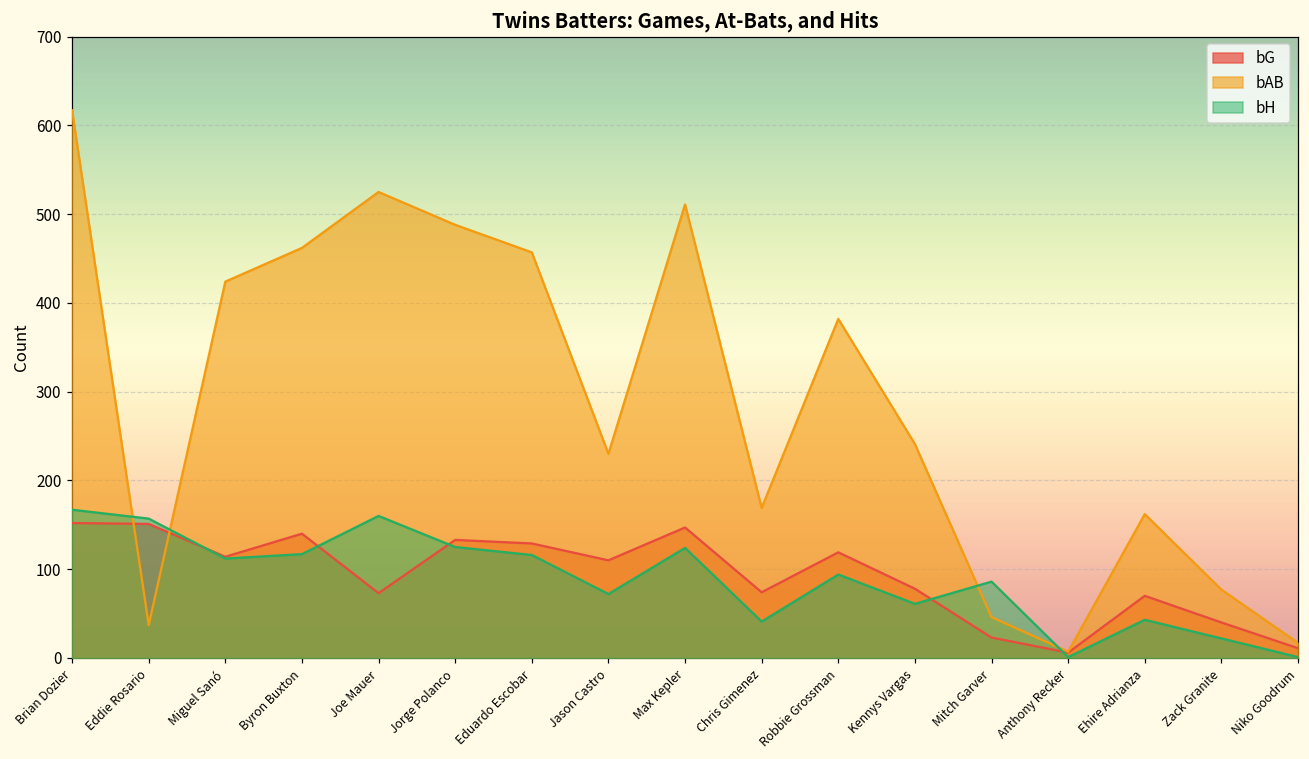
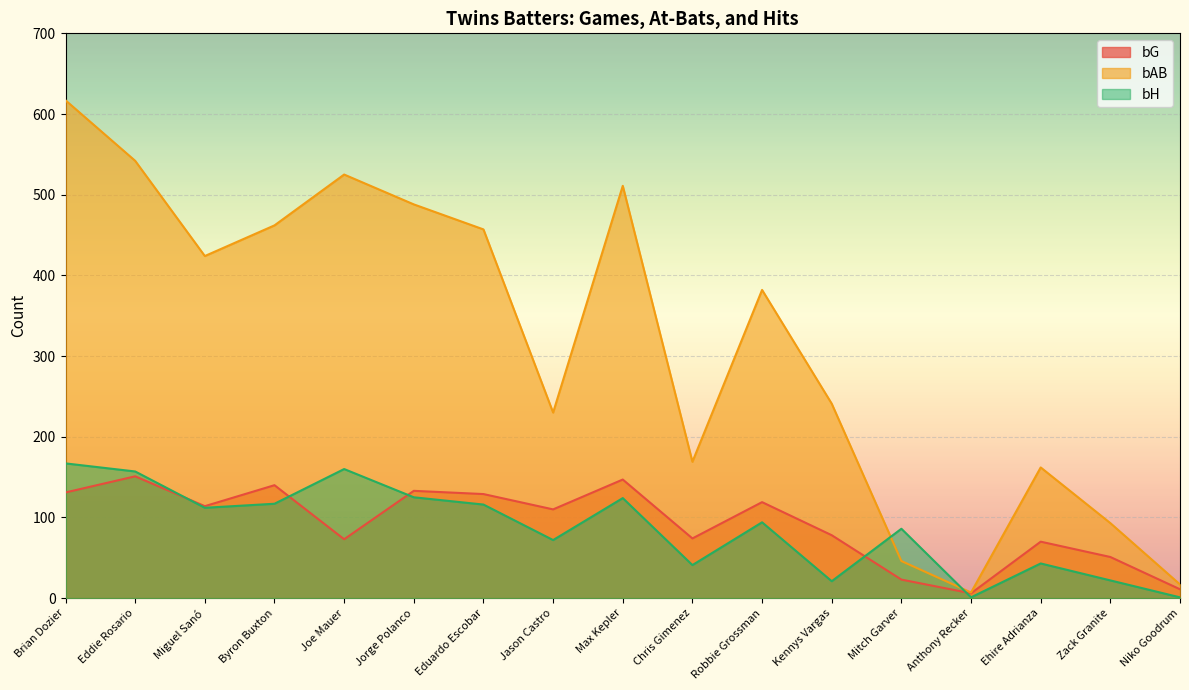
  {
    "bG": {
-     "Brian Dozier": 150,
+     "Brian Dozier": 130,
      "Eddie Rosario": 150,
      "Byron Buxton": 140,
      "Joe Mauer": 70,
      "Jorge Polanco": 130,
      "Eduardo Escobar": 130,
      "Jason Castro": 110,
      "Max Kepler": 150,
      "Chris Gimenez": 70,
      "Robbie Grossman": 120,
      "Kennys Vargas": 80,
      "Mitch Garver": 20,
      "Ehire Adrianza": 70,
-     "Zack Granite": 40,
+     "Zack Granite": 50,
      "Niko Goodrum": 10
    },
    "bAB": {
      "Brian Dozier": 620,
-     "Eddie Rosario": 40,
+     "Eddie Rosario": 540,
      "Miguel Sanó": 420,
      "Byron Buxton": 460,
      "Joe Mauer": 530,
      "Jorge Polanco": 490,
      "Eduardo Escobar": 460,
      "Jason Castro": 230,
      "Max Kepler": 510,
      "Chris Gimenez": 170,
      "Robbie Grossman": 380,
      "Kennys Vargas": 240,
      "Mitch Garver": 50,
      "Ehire Adrianza": 160,
-     "Zack Granite": 80,
+     "Zack Granite": 90,
      "Niko Goodrum": 20
    },
    "bH": {
      "Brian Dozier": 170,
      "Eddie Rosario": 160,
      "Byron Buxton": 120,
      "Joe Mauer": 160,
      "Jorge Polanco": 130,
      "Eduardo Escobar": 120,
      "Jason Castro": 70,
      "Max Kepler": 120,
      "Chris Gimenez": 40,
      "Robbie Grossman": 90,
-     "Kennys Vargas": 60,
+     "Kennys Vargas": 20,
      "Mitch Garver": 90,
      "Anthony Recker": 0,
      "Ehire Adrianza": 40,
      "Zack Granite": 20,
      "Niko Goodrum": 0
    }
  }
